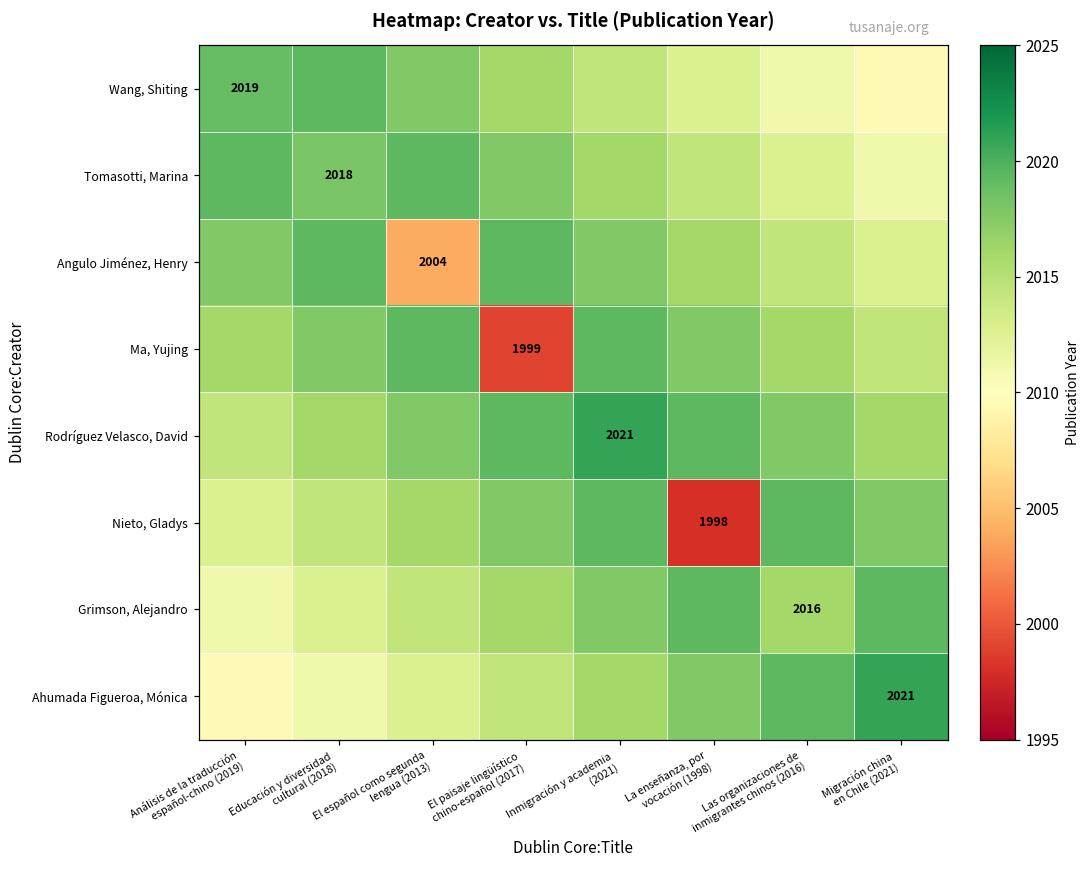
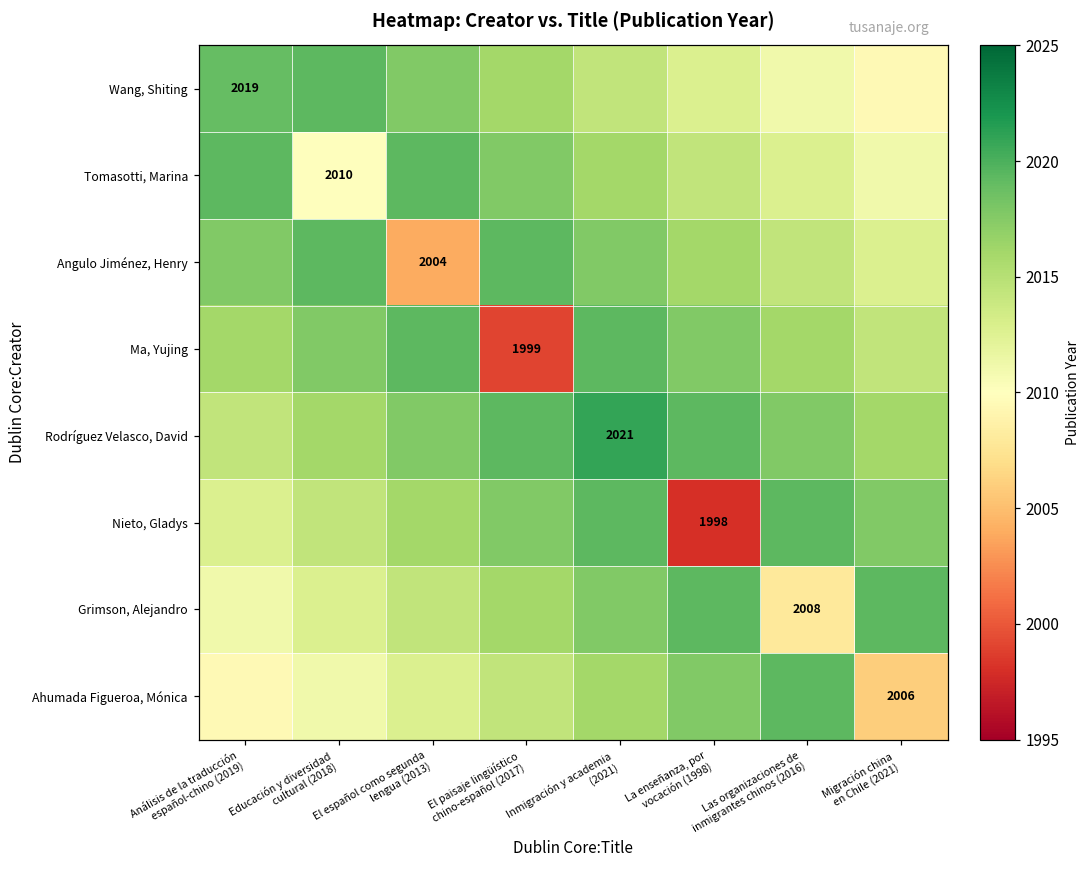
  {
    "Wang, Shiting": {
      "Análisis de la traducción español-chino (2019)": 2019
    },
    "Tomasotti, Marina": {
-     "Educación y diversidad cultural (2018)": 2018
+     "Educación y diversidad cultural (2018)": 2010
    },
    "Angulo Jiménez, Henry": {
      "El español como segunda lengua (2013)": 2004
    },
    "Ma, Yujing": {
      "El paisaje lingüístico chino-español (2017)": 1999
    },
    "Rodríguez Velasco, David": {
      "Inmigración y academia (2021)": 2021
    },
    "Nieto, Gladys": {
      "La enseñanza, por vocación (1998)": 1998
    },
    "Grimson, Alejandro": {
-     "Las organizaciones de inmigrantes chinos (2016)": 2016
+     "Las organizaciones de inmigrantes chinos (2016)": 2008
    },
    "Ahumada Figueroa, Mónica": {
-     "Migración china en Chile (2021)": 2021
+     "Migración china en Chile (2021)": 2006
    }
  }
